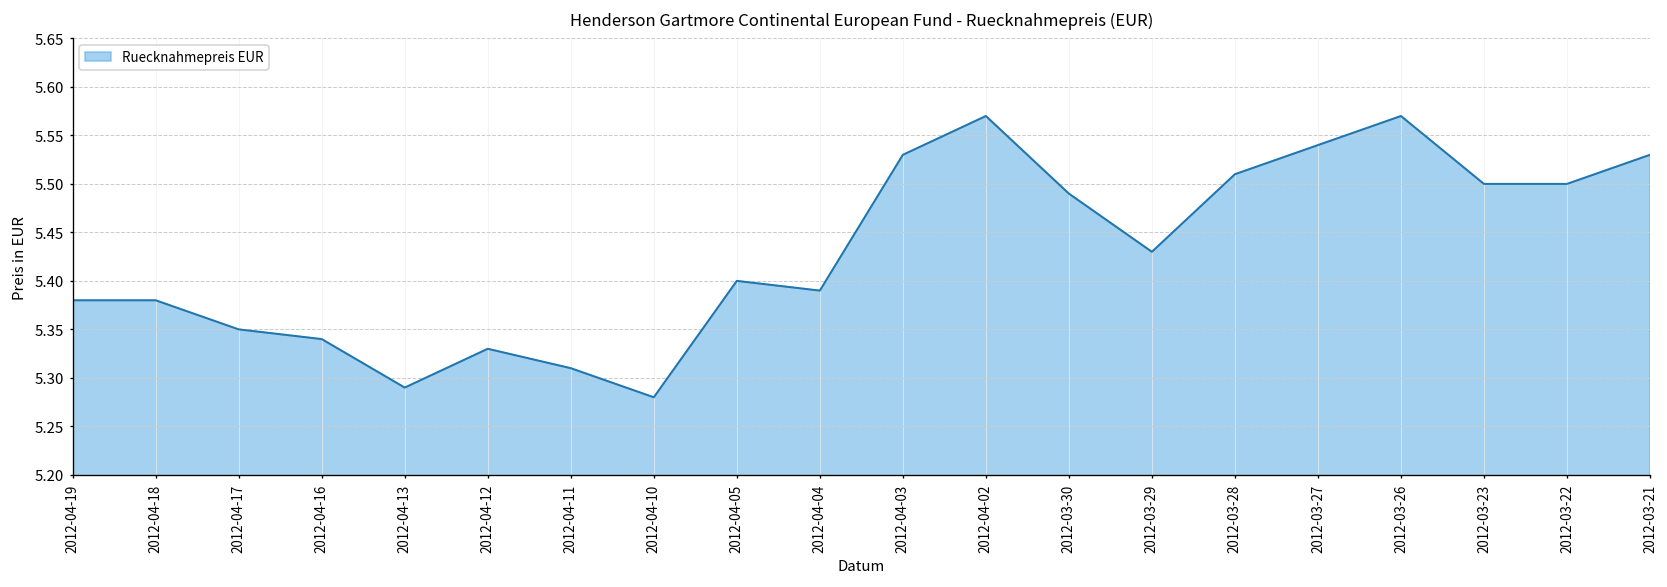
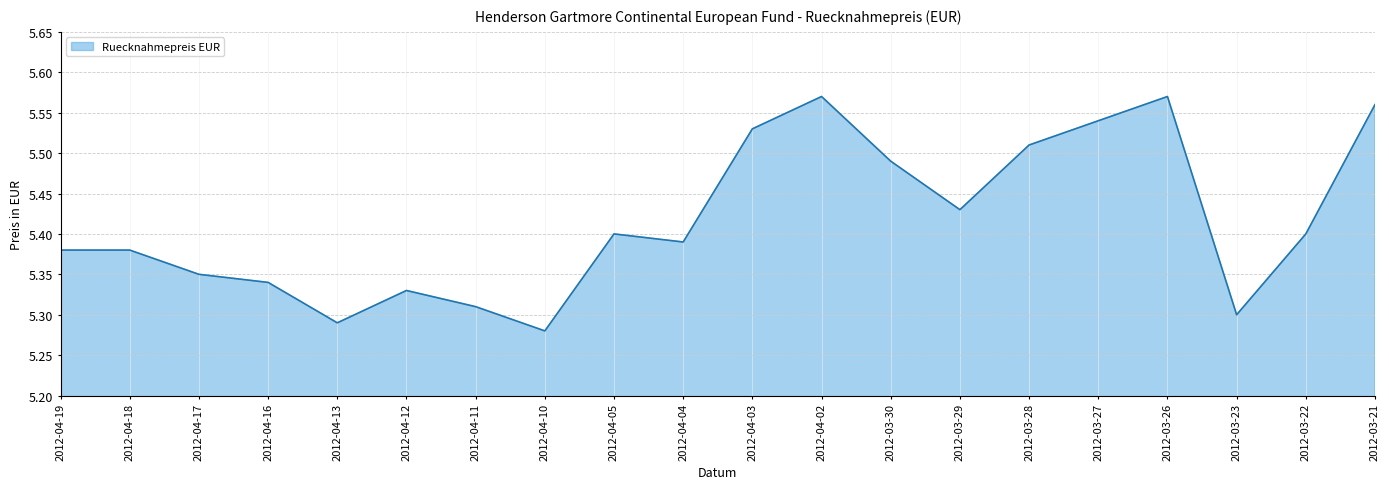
  {
    "2012-04-19": 5.38,
    "2012-04-18": 5.38,
    "2012-04-17": 5.35,
    "2012-04-16": 5.34,
    "2012-04-13": 5.29,
    "2012-04-12": 5.33,
    "2012-04-11": 5.31,
    "2012-04-10": 5.28,
    "2012-04-05": 5.40,
    "2012-04-04": 5.39,
    "2012-04-03": 5.53,
    "2012-04-02": 5.57,
    "2012-03-30": 5.49,
    "2012-03-29": 5.43,
    "2012-03-28": 5.51,
    "2012-03-27": 5.54,
    "2012-03-26": 5.57,
-   "2012-03-23": 5.5,
-   "2012-03-22": 5.5,
-   "2012-03-21": 5.53
+   "2012-03-23": 5.3,
+   "2012-03-22": 5.4,
+   "2012-03-21": 5.56
  }
